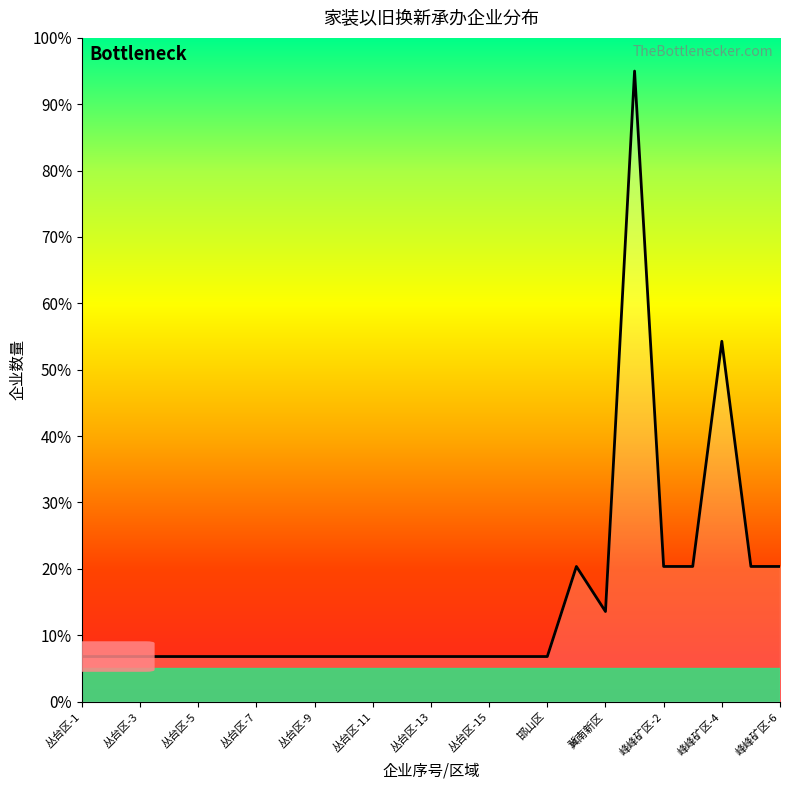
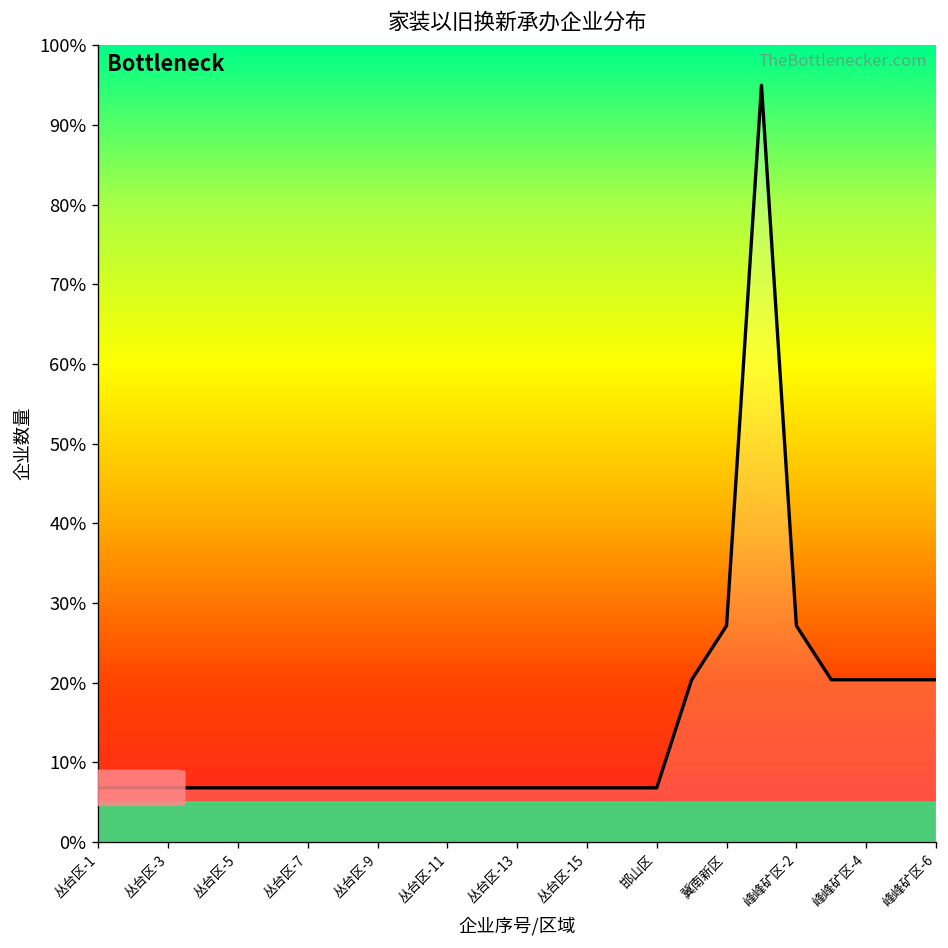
  {
    "丛台区-5": "7%",
    "丛台区-7": "7%",
    "丛台区-9": "7%",
    "丛台区-11": "7%",
    "丛台区-13": "7%",
    "丛台区-15": "7%",
    "邯山区": "7%",
-   "冀南新区": "14%",
-   "峰峰矿区-2": "20%",
-   "峰峰矿区-4": "54%",
+   "冀南新区": "27%",
+   "峰峰矿区-2": "27%",
+   "峰峰矿区-4": "20%",
    "峰峰矿区-6": "20%"
  }
